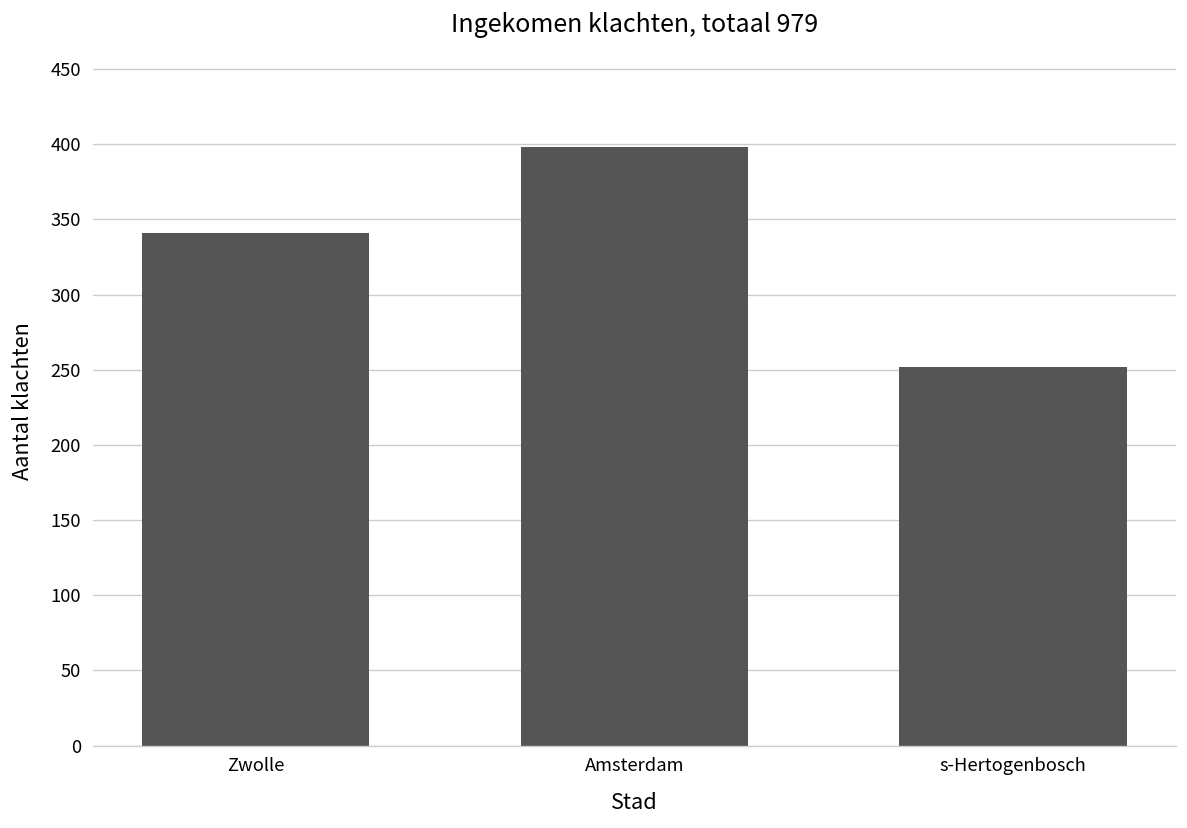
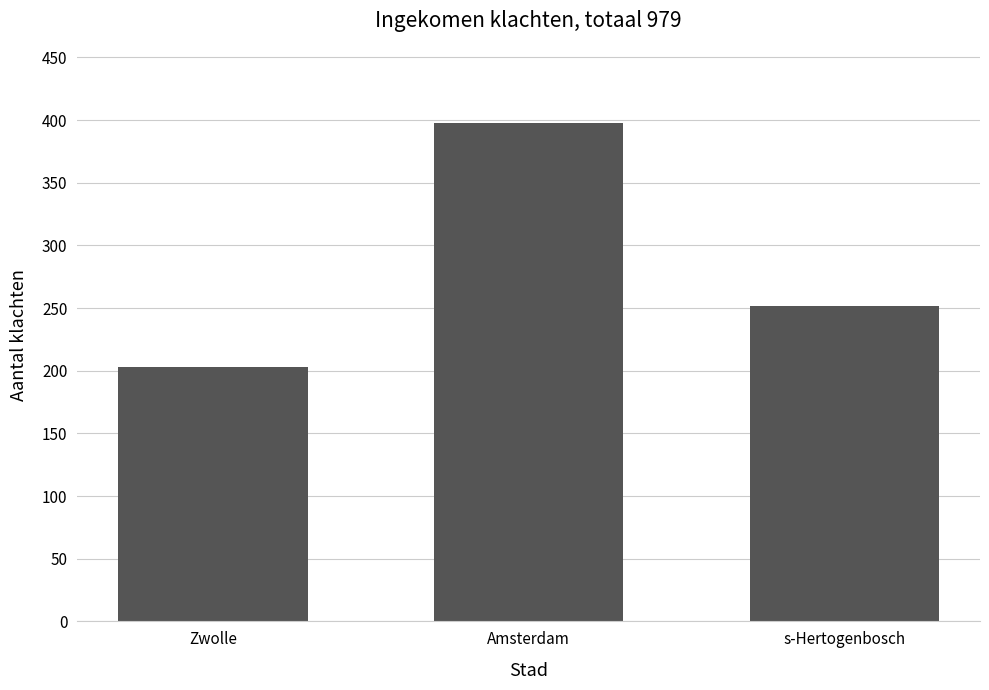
  {
-   "Zwolle": 341,
+   "Zwolle": 203,
    "Amsterdam": 398,
    "s-Hertogenbosch": 252
  }
